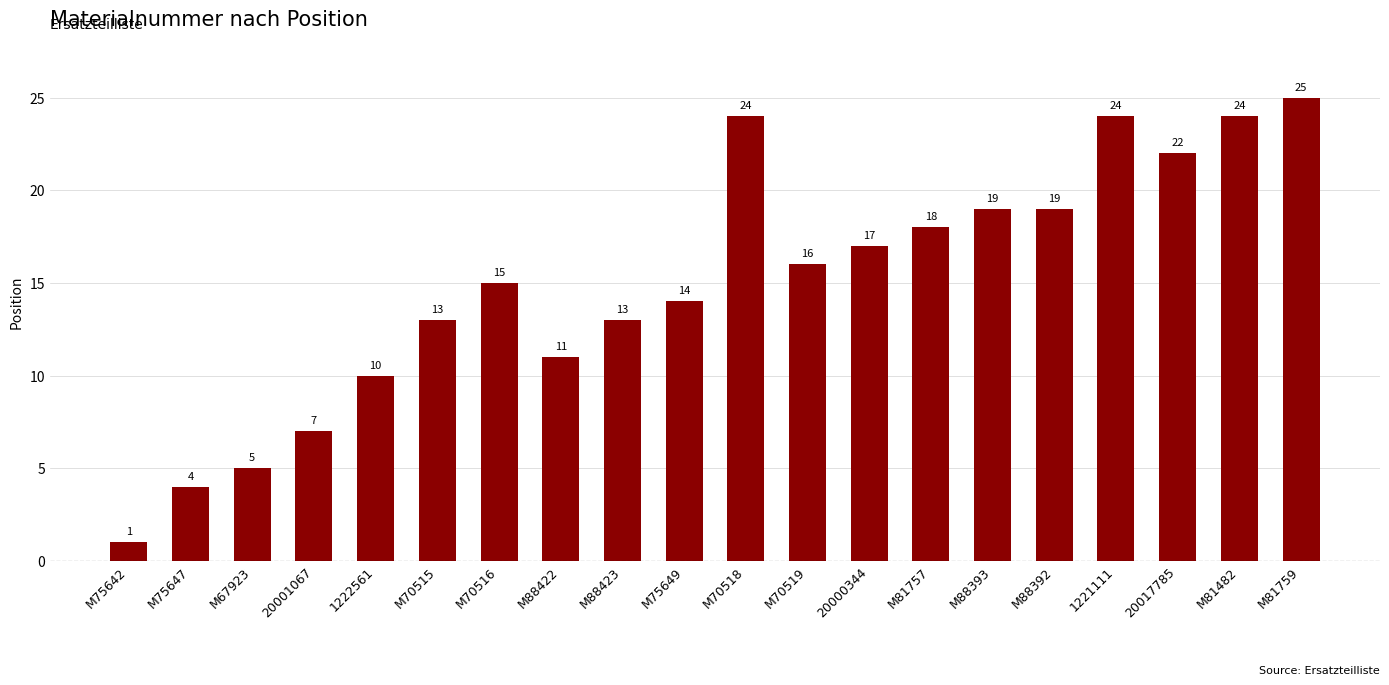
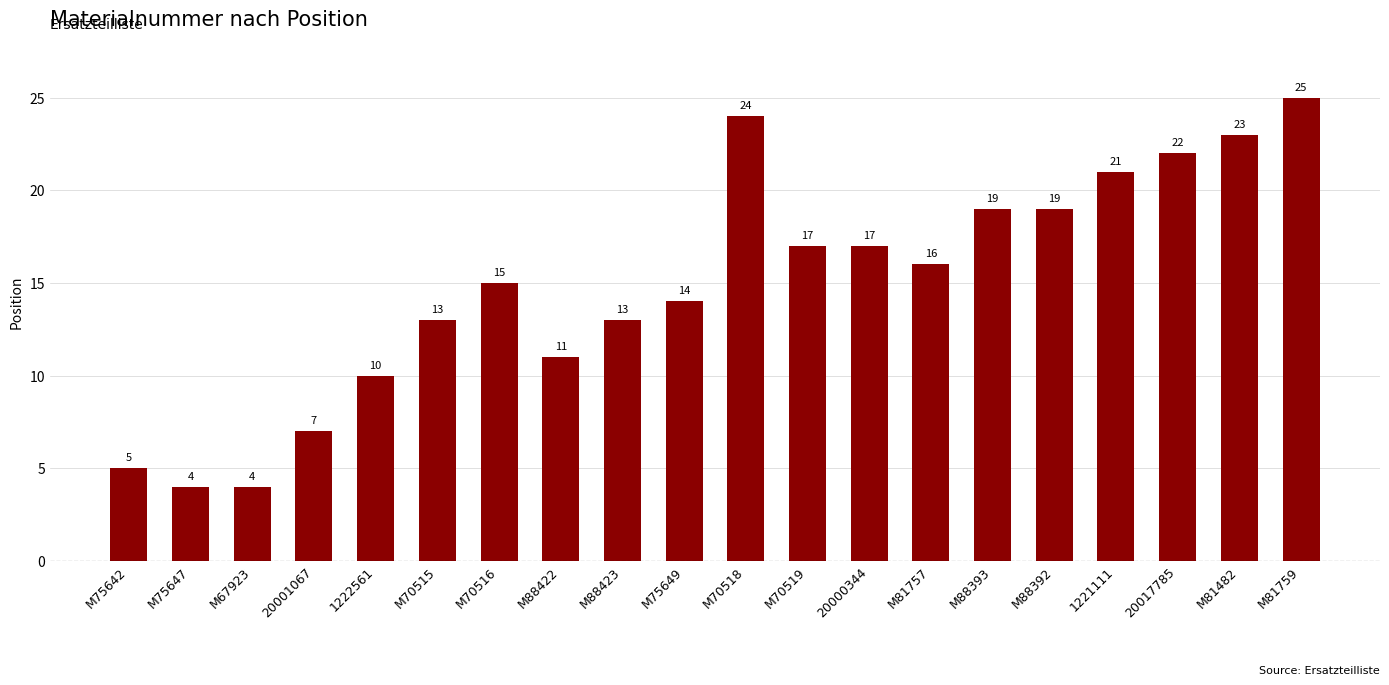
  {
-   "M75642": 1,
+   "M75642": 5,
    "M75647": 4,
-   "M67923": 5,
+   "M67923": 4,
    "20001067": 7,
    "1222561": 10,
    "M70515": 13,
    "M70516": 15,
    "M88422": 11,
    "M88423": 13,
    "M75649": 14,
    "M70518": 24,
-   "M70519": 16,
+   "M70519": 17,
    "20000344": 17,
-   "M81757": 18,
+   "M81757": 16,
    "M88393": 19,
    "M88392": 19,
-   "1221111": 24,
+   "1221111": 21,
    "20017785": 22,
-   "M81482": 24,
+   "M81482": 23,
    "M81759": 25
  }
